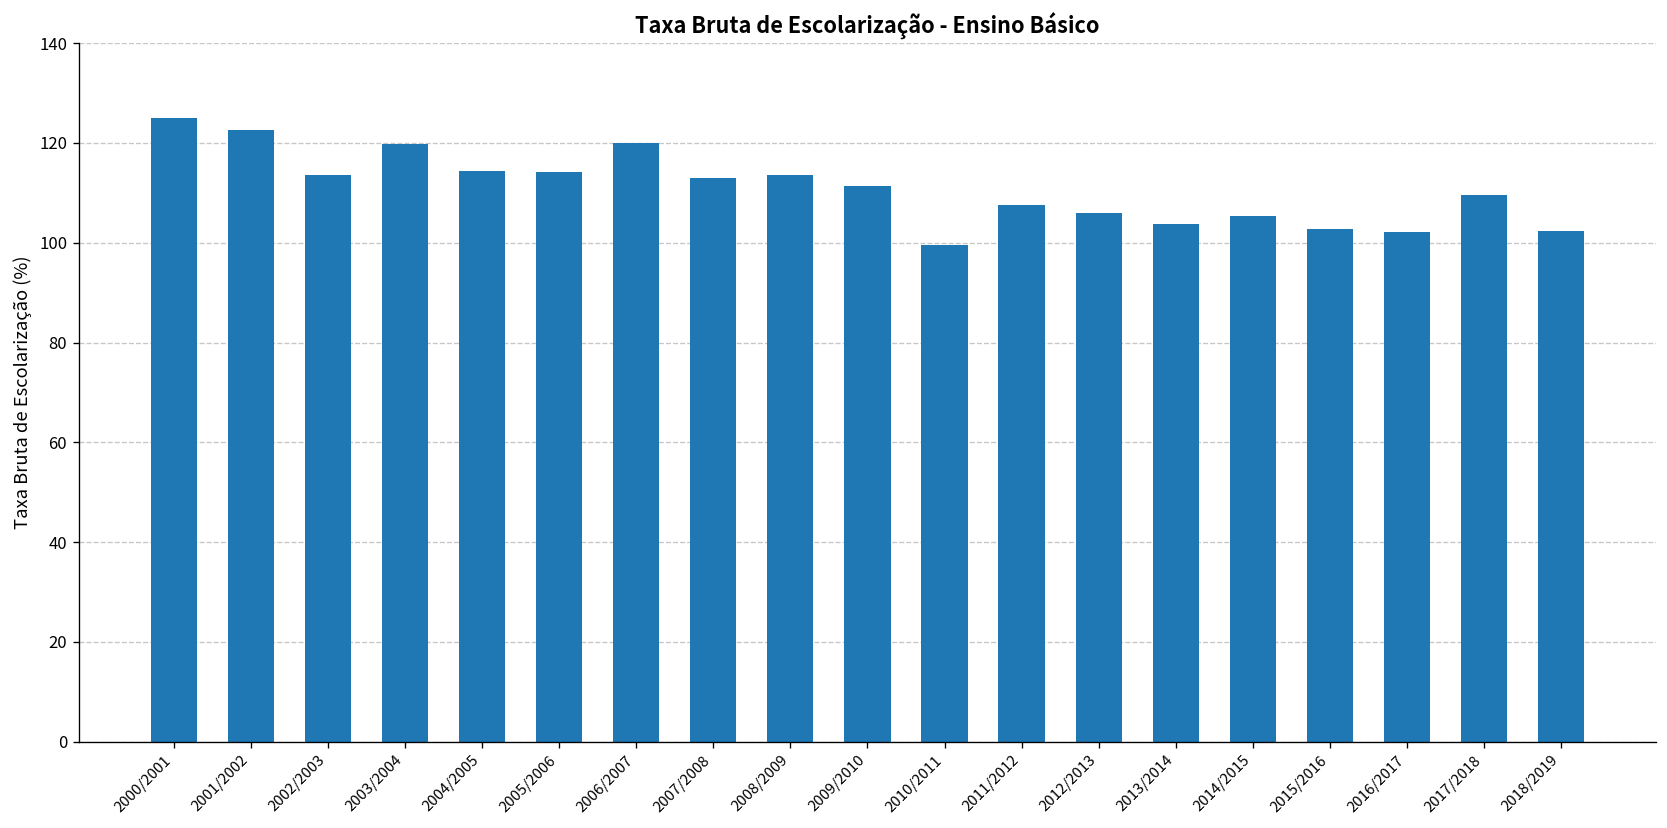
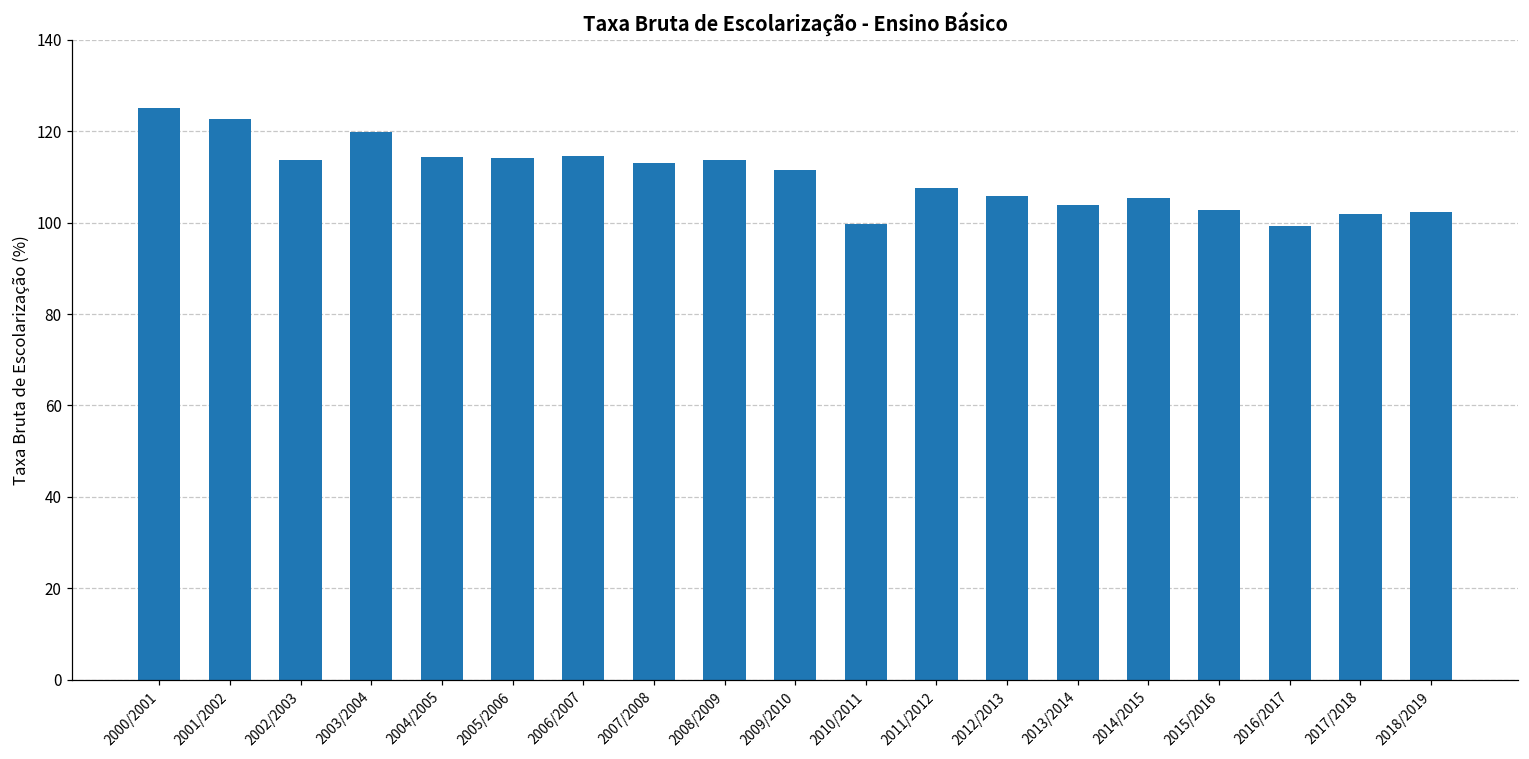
  {
    "2000/2001": 125,
    "2001/2002": 123,
    "2002/2003": 114,
    "2003/2004": 120,
    "2004/2005": 114,
    "2005/2006": 114,
-   "2006/2007": 120,
+   "2006/2007": 115,
    "2007/2008": 113,
    "2008/2009": 114,
    "2009/2010": 111,
    "2010/2011": 100,
    "2011/2012": 108,
    "2012/2013": 106,
    "2013/2014": 104,
    "2014/2015": 105,
    "2015/2016": 103,
-   "2016/2017": 102,
-   "2017/2018": 110,
+   "2016/2017": 99,
+   "2017/2018": 102,
    "2018/2019": 102
  }
